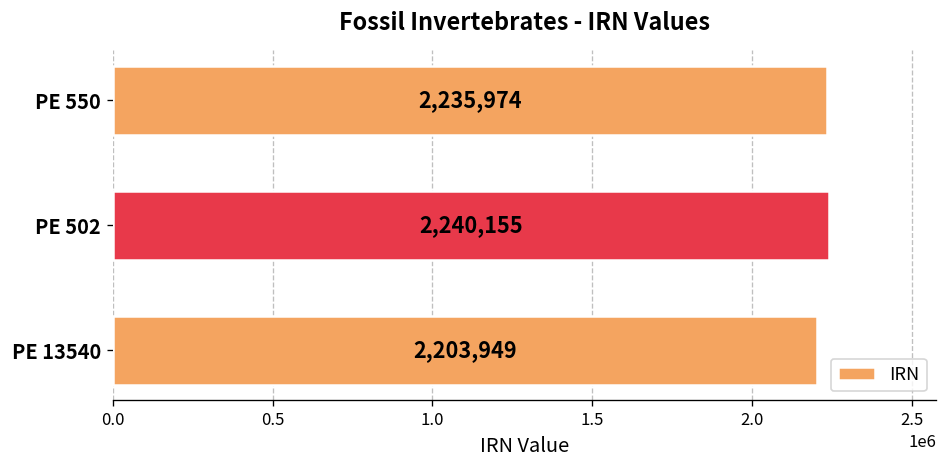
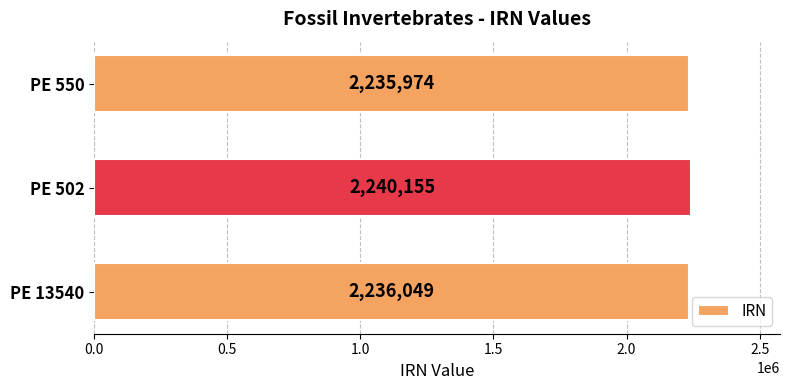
  {
    "PE 550": "2,235,974",
    "PE 502": "2,240,155",
-   "PE 13540": "2,203,949"
+   "PE 13540": "2,236,049"
  }
